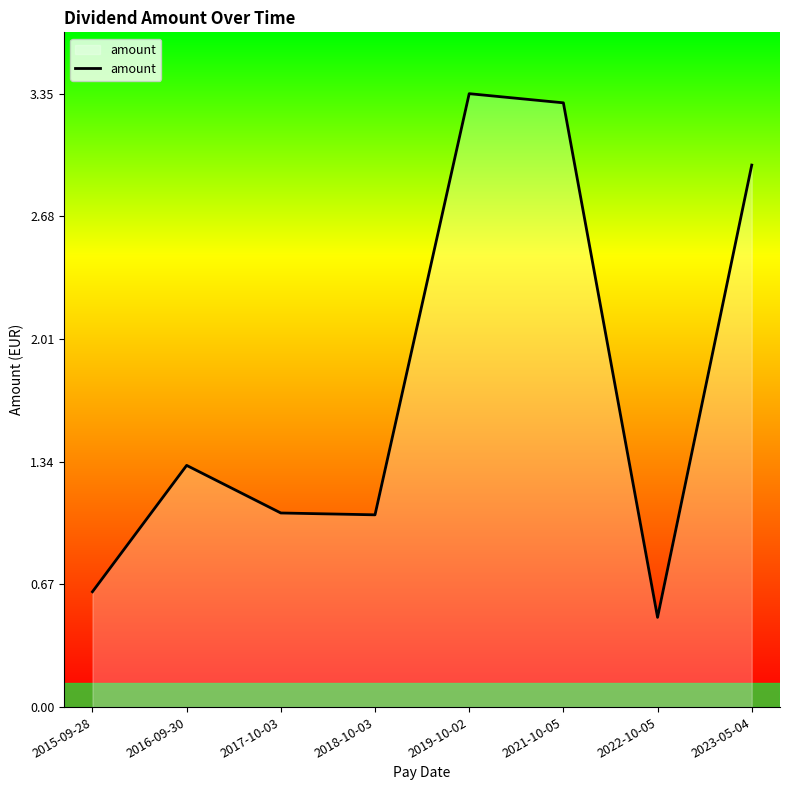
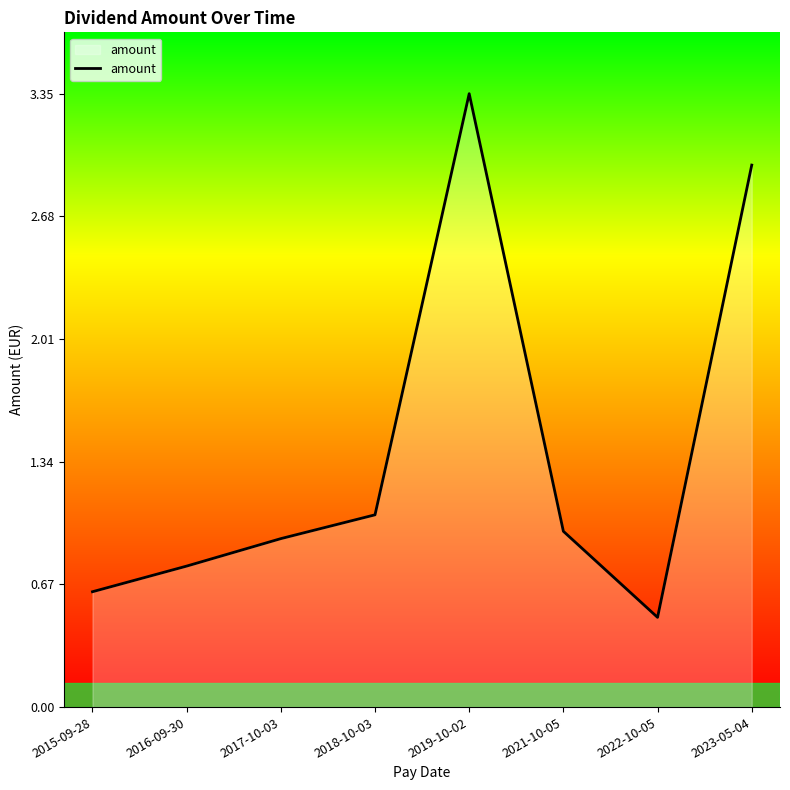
  {
    "2015-09-28": 0.63,
-   "2016-09-30": 1.32,
-   "2017-10-03": 1.06,
+   "2016-09-30": 0.77,
+   "2017-10-03": 0.92,
    "2018-10-03": 1.05,
    "2019-10-02": 3.35,
-   "2021-10-05": 3.30,
+   "2021-10-05": 0.96,
    "2022-10-05": 0.49,
    "2023-05-04": 2.96
  }
